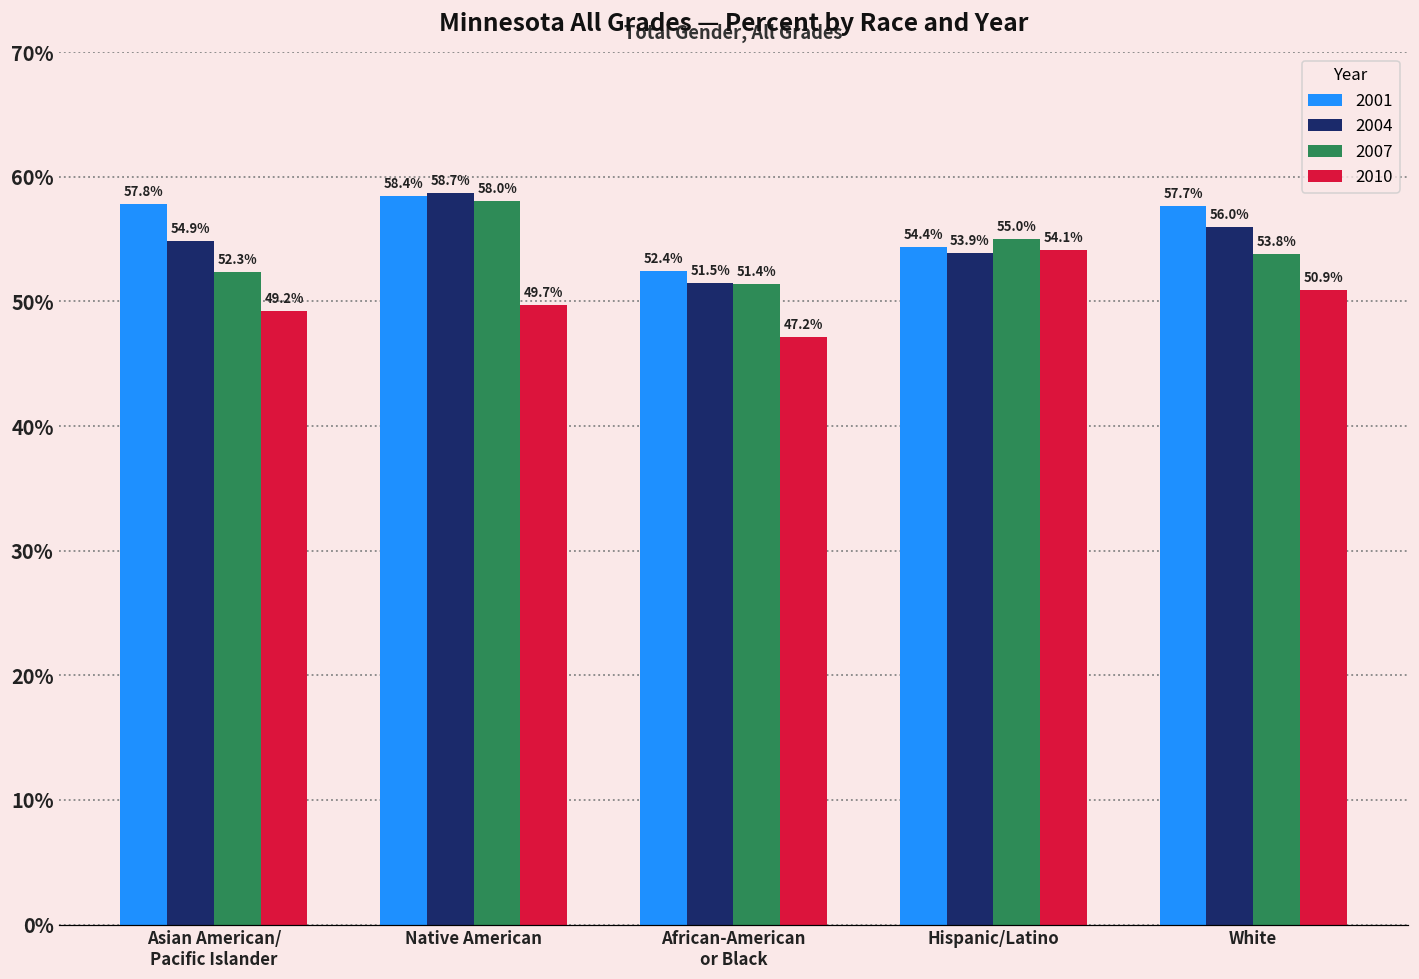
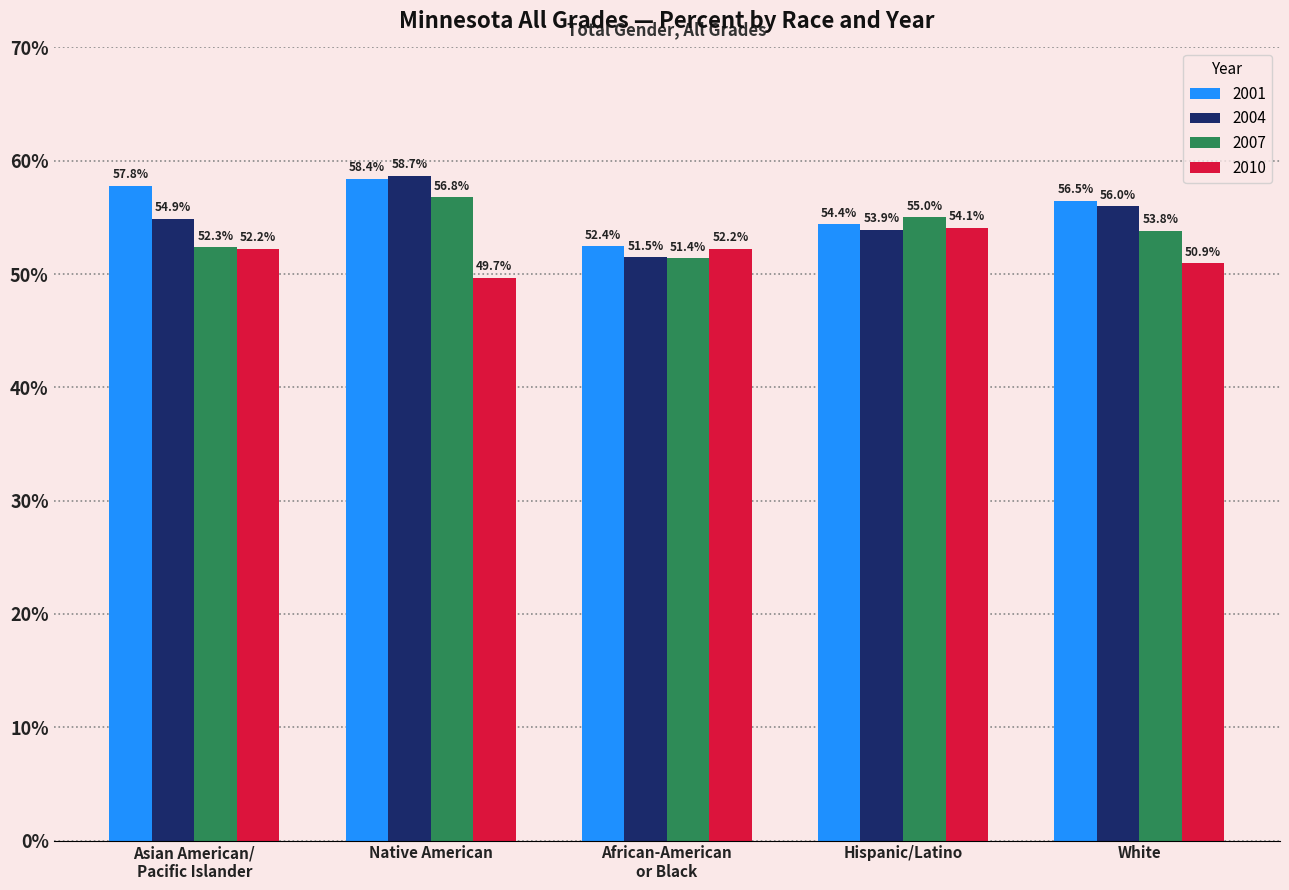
  {
    "2001": {
      "Asian American/ Pacific Islander": "57.8%",
      "Native American": "58.4%",
      "African-American or Black": "52.4%",
      "Hispanic/Latino": "54.4%",
-     "White": "57.7%"
+     "White": "56.5%"
    },
    "2004": {
      "Asian American/ Pacific Islander": "54.9%",
      "Native American": "58.7%",
      "African-American or Black": "51.5%",
      "Hispanic/Latino": "53.9%",
      "White": "56.0%"
    },
    "2007": {
      "Asian American/ Pacific Islander": "52.3%",
-     "Native American": "58.0%",
+     "Native American": "56.8%",
      "African-American or Black": "51.4%",
      "Hispanic/Latino": "55.0%",
      "White": "53.8%"
    },
    "2010": {
-     "Asian American/ Pacific Islander": "49.2%",
+     "Asian American/ Pacific Islander": "52.2%",
      "Native American": "49.7%",
-     "African-American or Black": "47.2%",
+     "African-American or Black": "52.2%",
      "Hispanic/Latino": "54.1%",
      "White": "50.9%"
    }
  }
